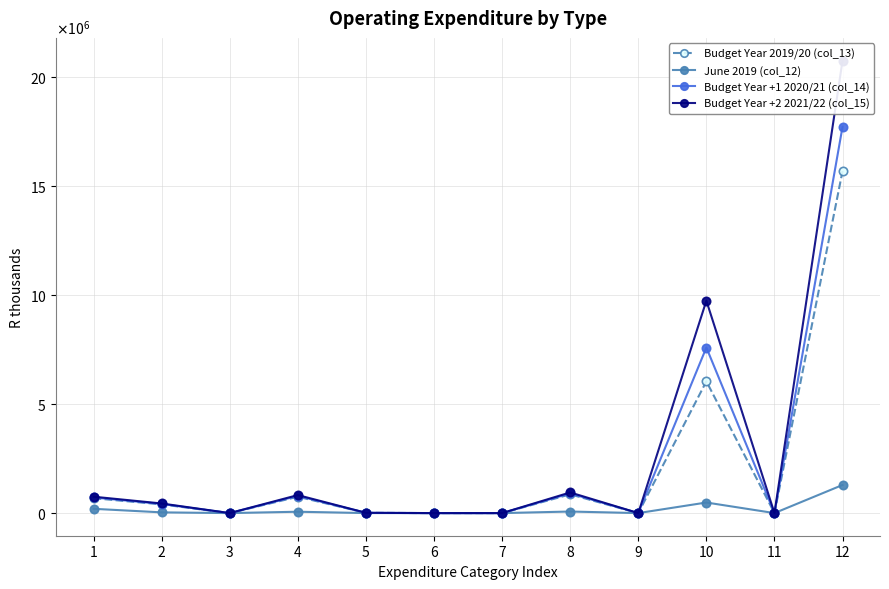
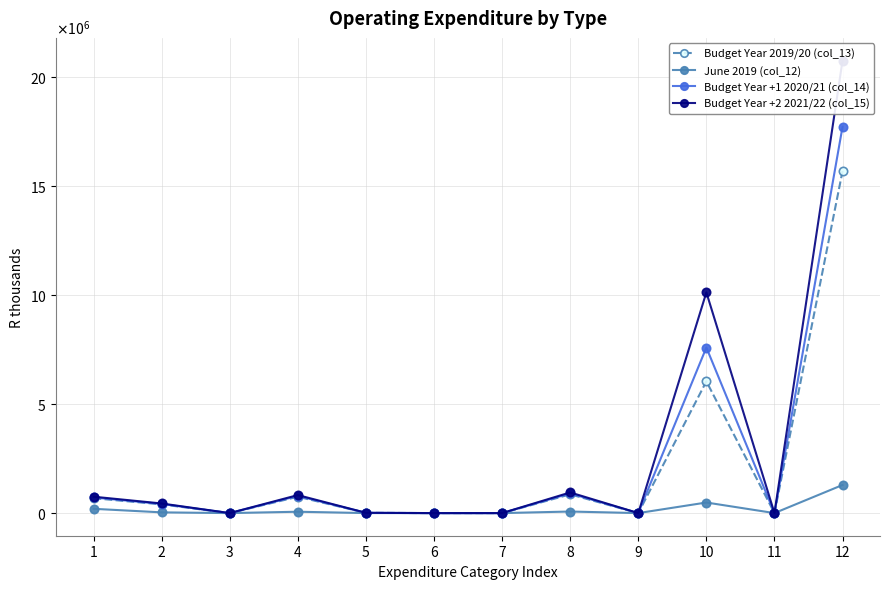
  {
    "Budget Year +2 2021/22 (col_15)": {
-     "10": 9700000
+     "10": 10100000
    }
  }
